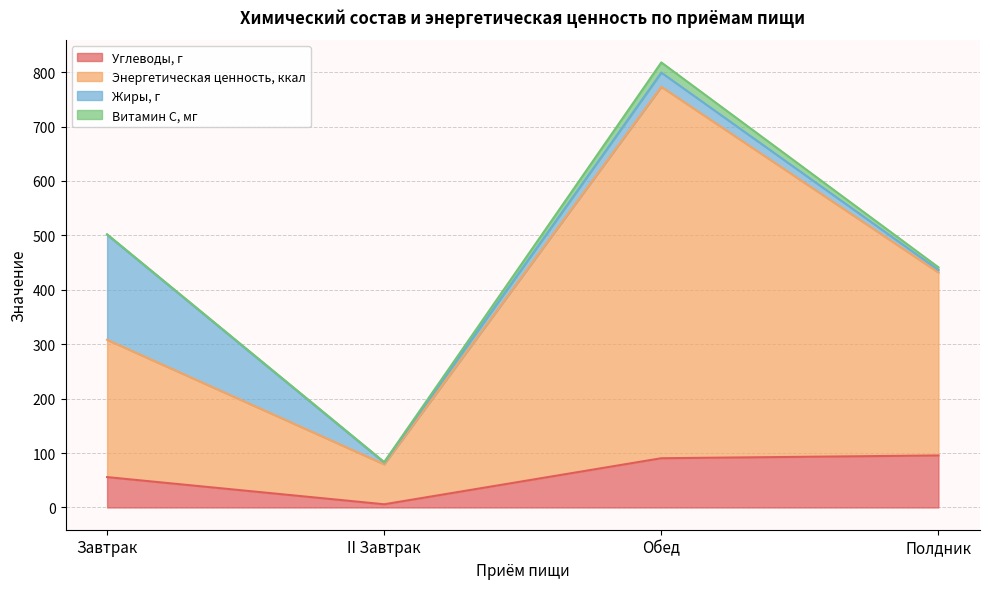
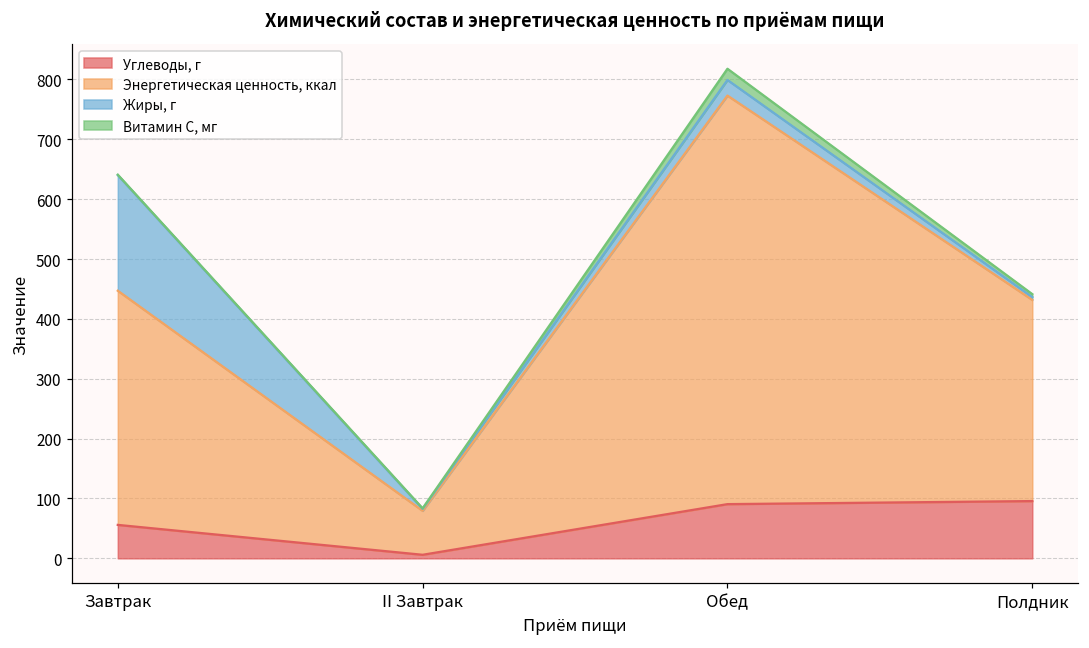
  {
    "Углеводы, г": {
      "Завтрак": 60,
      "II Завтрак": 10,
      "Обед": 90,
      "Полдник": 100
    },
    "Энергетическая ценность, ккал": {
-     "Завтрак": 250,
+     "Завтрак": 390,
      "Обед": 680
    },
    "Жиры, г": {
      "Обед": 30
    },
    "Витамин С, мг": {
      "Обед": 20,
      "Полдник": 0
    }
  }
